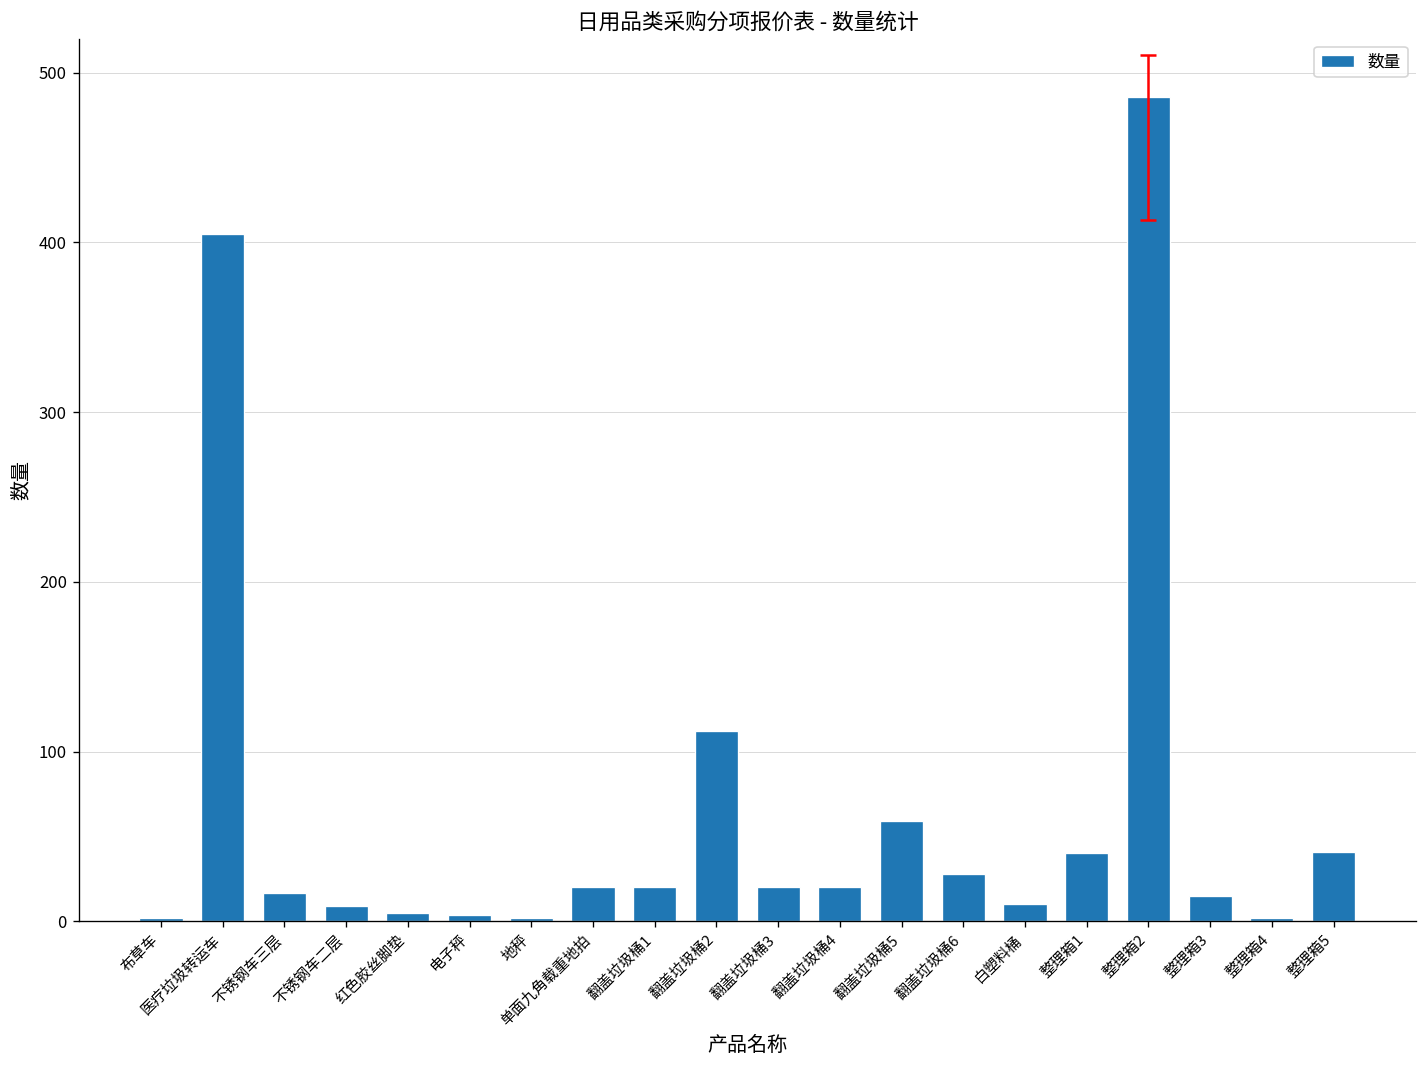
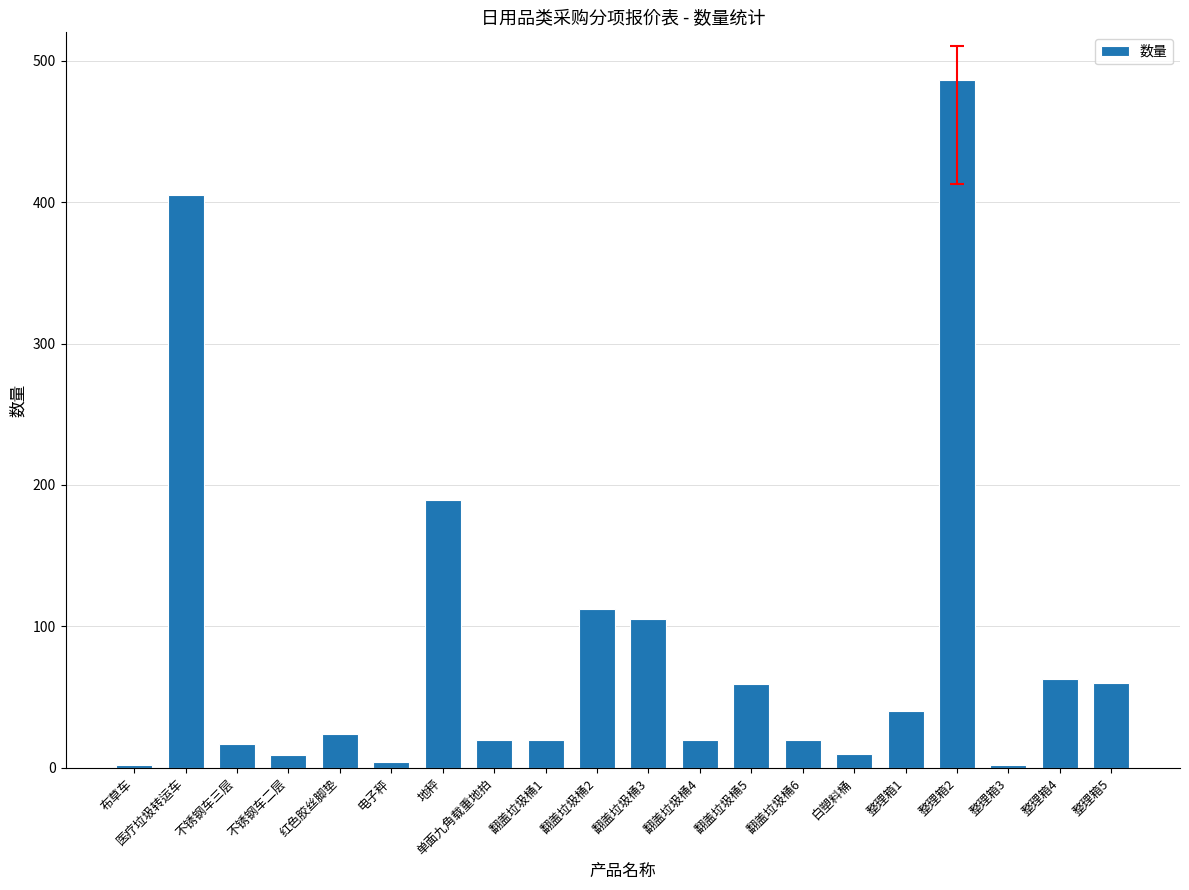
  {
    "数量": {
      "布草车": 2,
      "医疗垃圾转运车": 405,
      "不锈钢车三层": 17,
      "不锈钢车二层": 9,
-     "红色胶丝脚垫": 5,
+     "红色胶丝脚垫": 24,
      "电子秤": 4,
-     "地秤": 2,
+     "地秤": 189,
      "单面九角载重地拍": 20,
      "翻盖垃圾桶1": 20,
      "翻盖垃圾桶2": 112,
-     "翻盖垃圾桶3": 20,
+     "翻盖垃圾桶3": 105,
      "翻盖垃圾桶4": 20,
      "翻盖垃圾桶5": 59,
-     "翻盖垃圾桶6": 28,
+     "翻盖垃圾桶6": 20,
      "白塑料桶": 10,
      "整理箱1": 40,
      "整理箱2": 486,
-     "整理箱3": 15,
-     "整理箱4": 2,
-     "整理箱5": 41
+     "整理箱3": 2,
+     "整理箱4": 63,
+     "整理箱5": 60
    }
  }
